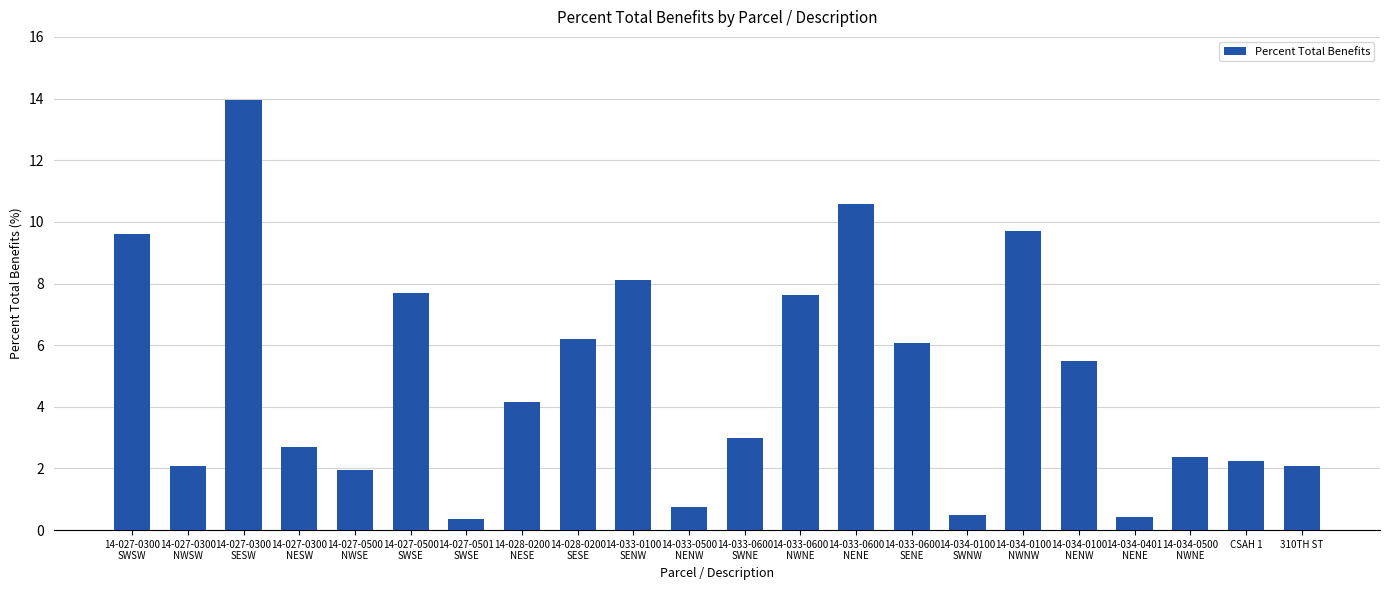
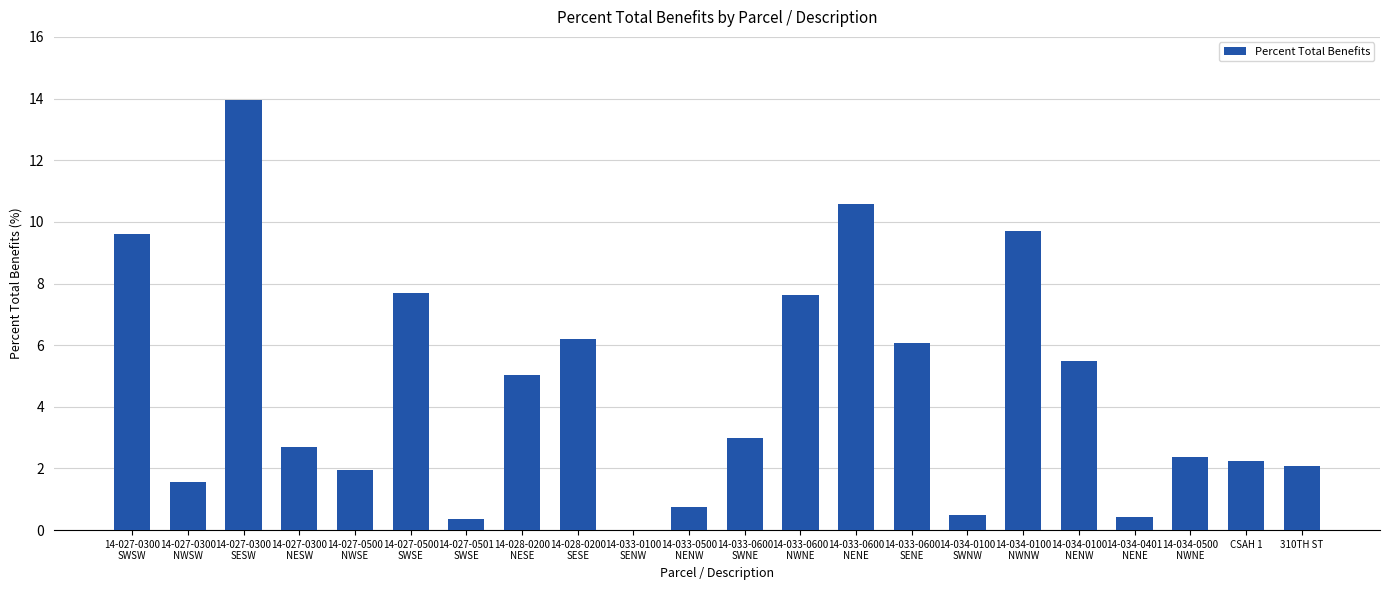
  {
    "14-027-0300 SWSW": 9.6,
-   "14-027-0300 NWSW": 2.1,
+   "14-027-0300 NWSW": 1.6,
    "14-027-0300 SESW": 14.0,
    "14-027-0300 NESW": 2.7,
    "14-027-0500 NWSE": 2.0,
    "14-027-0500 SWSE": 7.7,
    "14-027-0501 SWSE": 0.4,
-   "14-028-0200 NESE": 4.2,
+   "14-028-0200 NESE": 5.0,
    "14-028-0200 SESE": 6.2,
-   "14-033-0100 SENW": 8.1,
+   "14-033-0100 SENW": 0.0,
    "14-033-0500 NENW": 0.8,
    "14-033-0600 SWNE": 3.0,
    "14-033-0600 NWNE": 7.6,
    "14-033-0600 NENE": 10.6,
    "14-033-0600 SENE": 6.1,
    "14-034-0100 SWNW": 0.5,
    "14-034-0100 NWNW": 9.7,
    "14-034-0100 NENW": 5.5,
    "14-034-0401 NENE": 0.4,
    "14-034-0500 NWNE": 2.4,
    "CSAH 1": 2.3,
    "310TH ST": 2.1
  }
